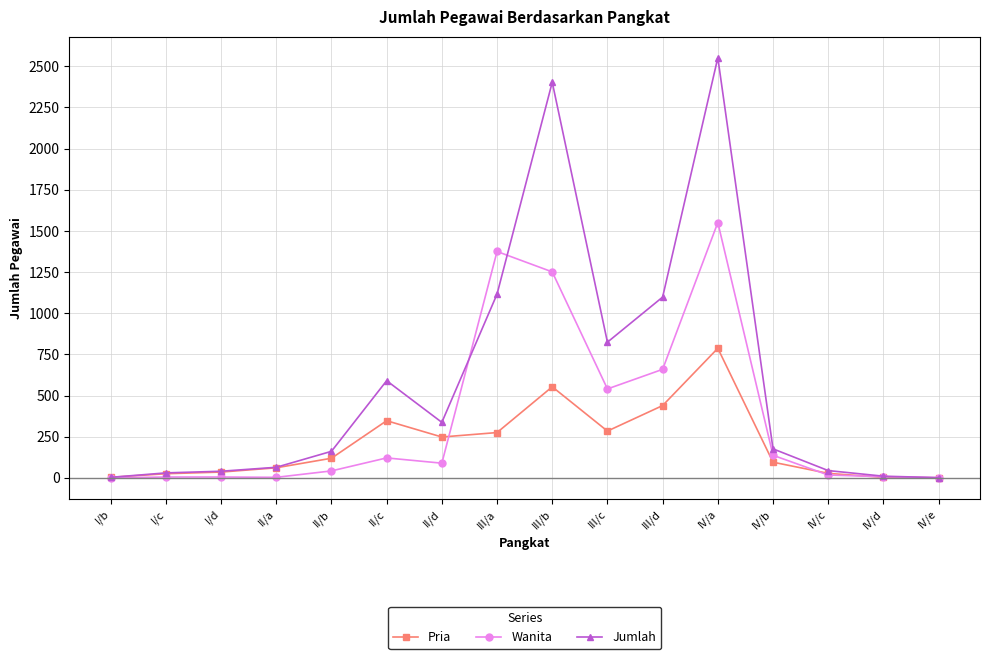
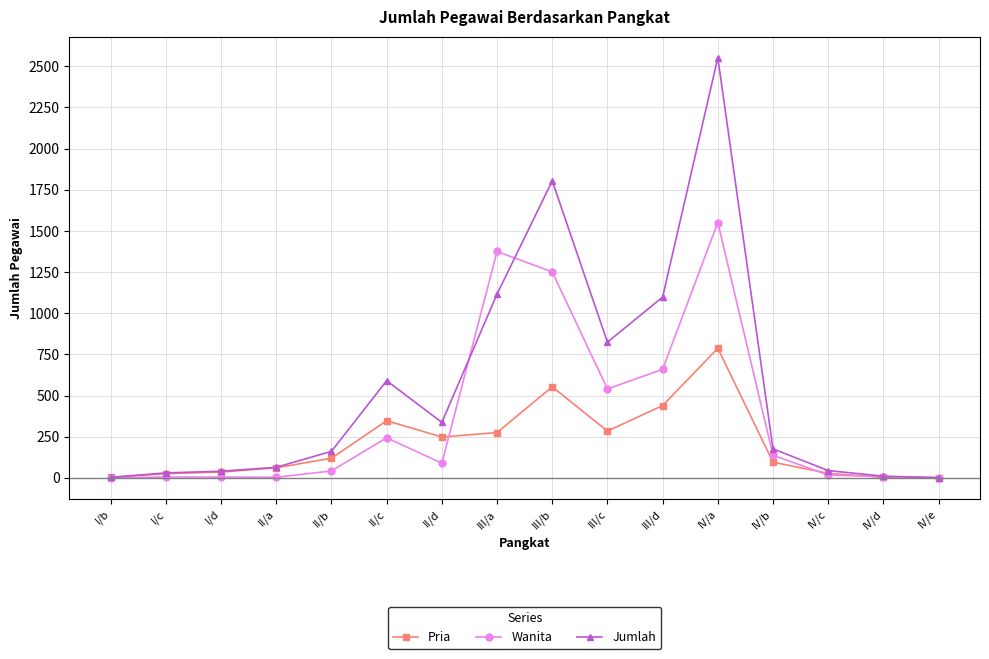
  {
    "Pria": {
      "II/b": 120,
      "II/c": 350,
      "II/d": 250,
      "III/a": 280,
      "III/b": 550,
      "III/c": 280,
      "III/d": 440,
      "IV/a": 790,
      "IV/b": 100
    },
    "Wanita": {
      "I/c": 10,
      "I/d": 10,
      "II/a": 0,
      "II/b": 40,
-     "II/c": 120,
+     "II/c": 240,
      "II/d": 90,
      "III/a": 1380,
      "III/b": 1250,
      "III/c": 540,
      "III/d": 660,
      "IV/a": 1550,
      "IV/b": 140
    },
    "Jumlah": {
      "II/b": 160,
      "II/c": 590,
      "II/d": 340,
      "III/a": 1120,
-     "III/b": 2400,
+     "III/b": 1800,
      "III/c": 820,
      "III/d": 1100,
      "IV/a": 2550,
      "IV/b": 180,
      "IV/c": 40
    }
  }
